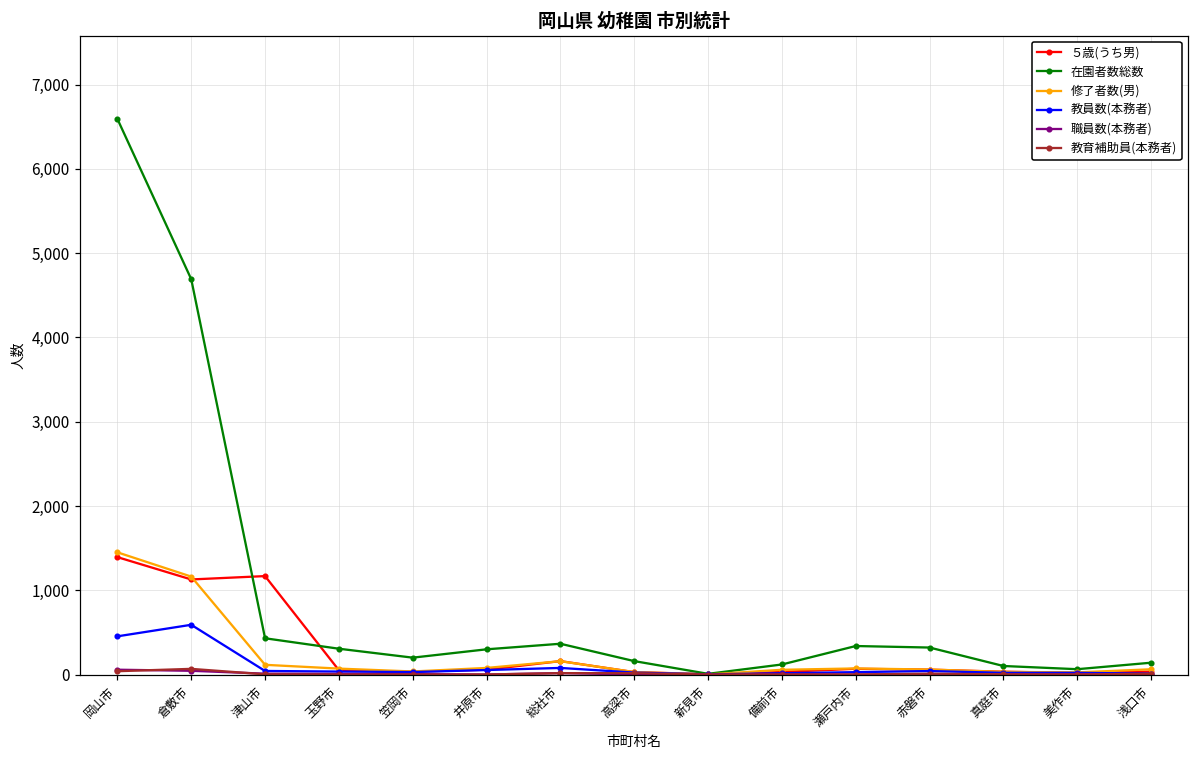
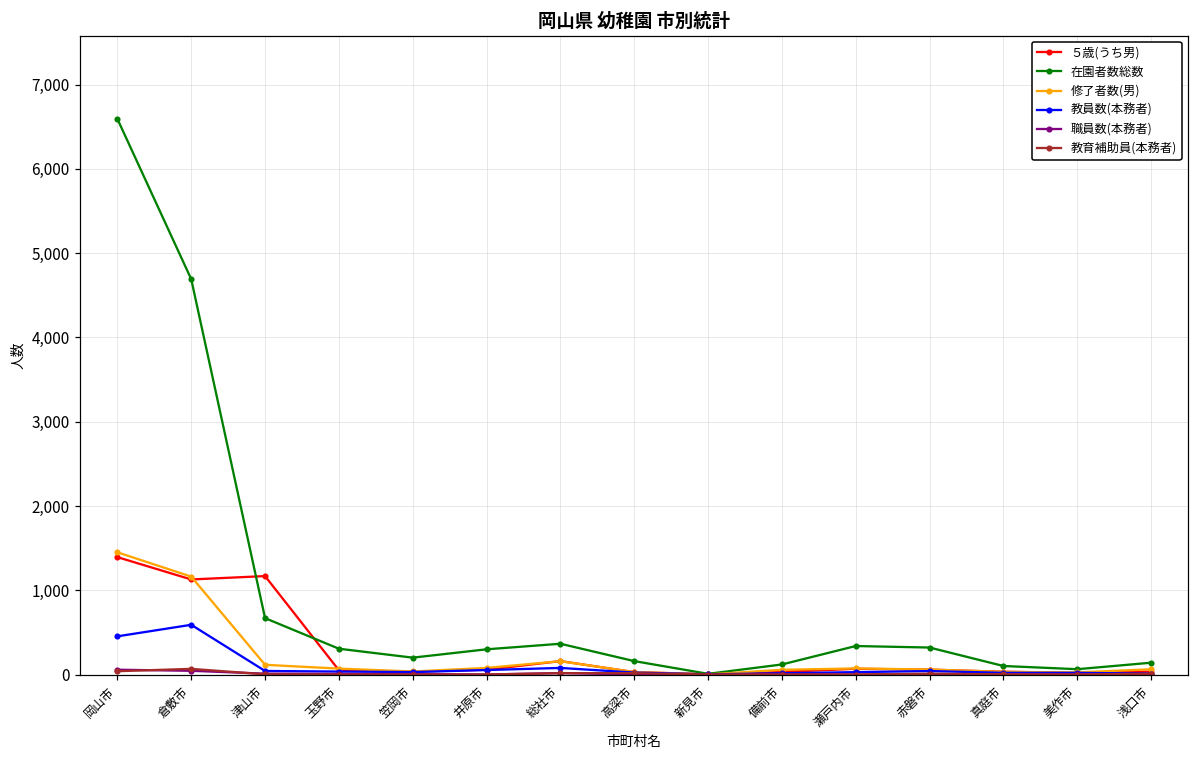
  {
    "５歳(うち男)": {
      "岡山市": "1,400",
      "倉敷市": "1,100",
      "津山市": "1,200"
    },
    "在園者数総数": {
      "岡山市": "6,600",
      "倉敷市": "4,700",
-     "津山市": "400",
+     "津山市": "700",
      "玉野市": "300",
      "笠岡市": "200",
      "井原市": "300",
      "総社市": "400",
      "高梁市": "200",
      "備前市": "100",
      "瀬戸内市": "300",
      "赤磐市": "300",
      "真庭市": "100",
      "美作市": "100",
      "浅口市": "100"
    },
    "修了者数(男)": {
      "岡山市": "1,500",
      "倉敷市": "1,200",
      "津山市": "100"
    },
    "教員数(本務者)": {
      "岡山市": "500",
      "倉敷市": "600",
      "総社市": "100"
    }
  }
